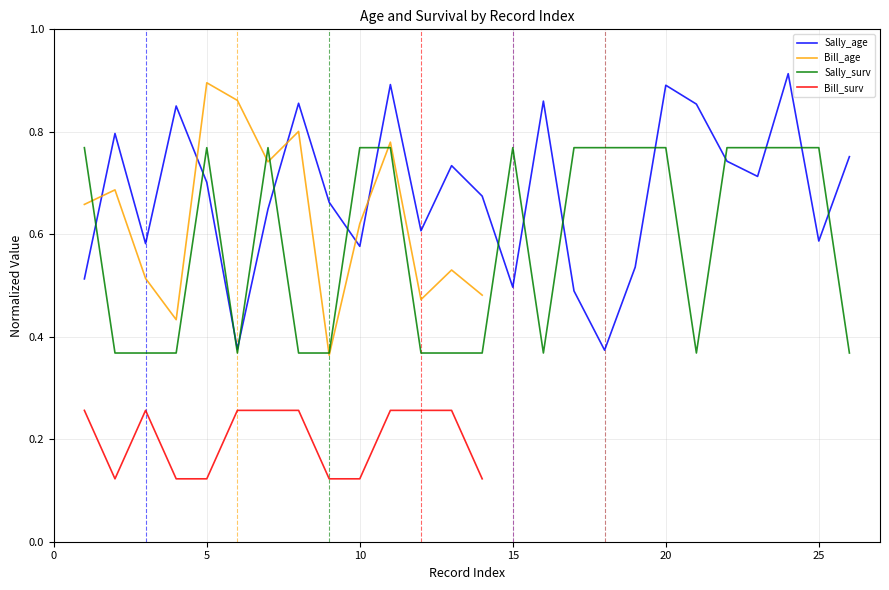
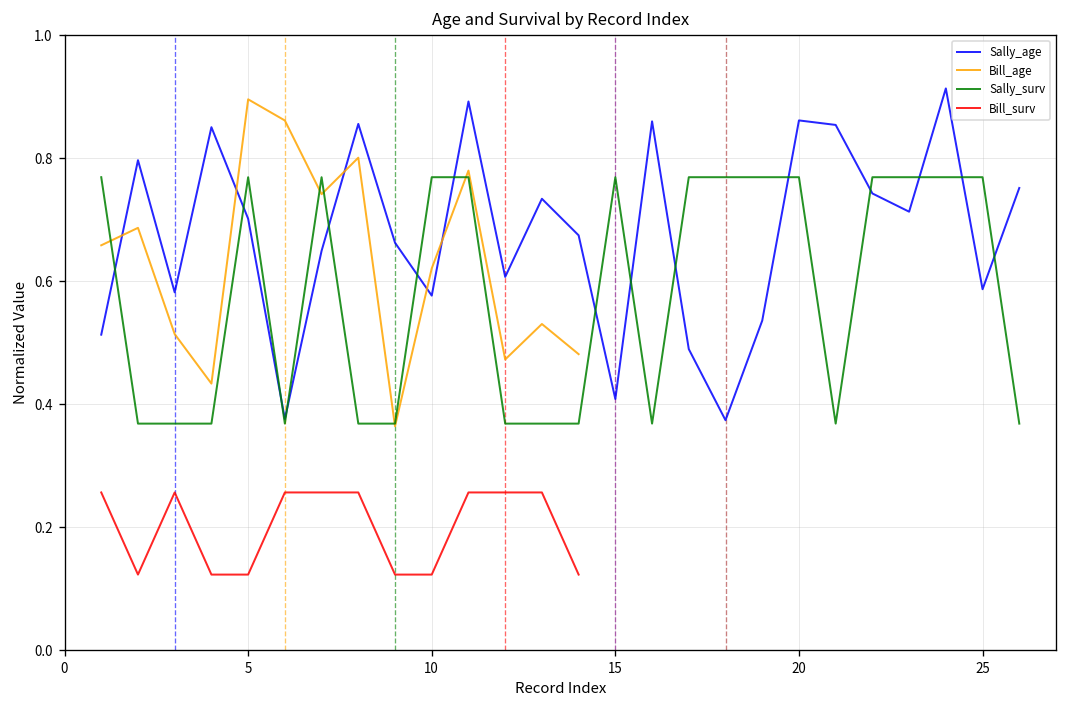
  {
    "Sally_age": {
      "5": 0.70,
      "10": 0.58,
-     "15": 0.50,
-     "20": 0.89,
+     "15": 0.41,
+     "20": 0.86,
      "25": 0.59
    },
    "Bill_age": {
      "5": 0.90,
      "10": 0.62
    },
    "Sally_surv": {
      "5": 0.77,
      "10": 0.77,
      "15": 0.77,
      "20": 0.77,
      "25": 0.77
    },
    "Bill_surv": {
      "5": 0.12,
      "10": 0.12
    }
  }
